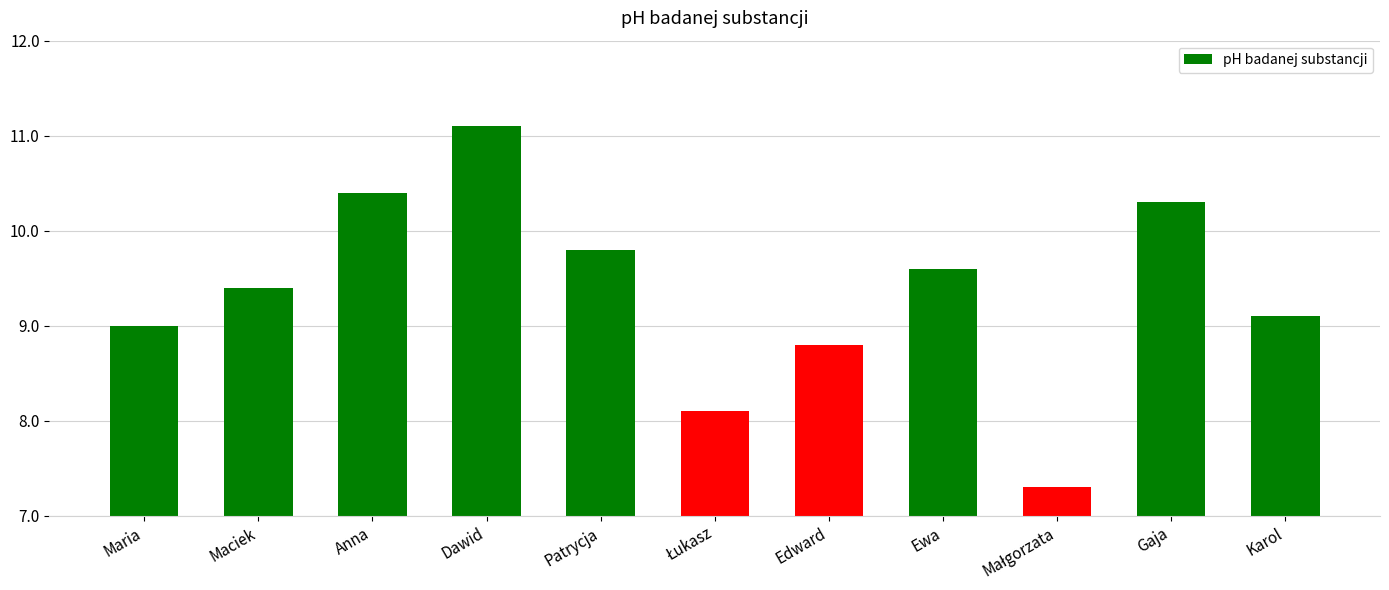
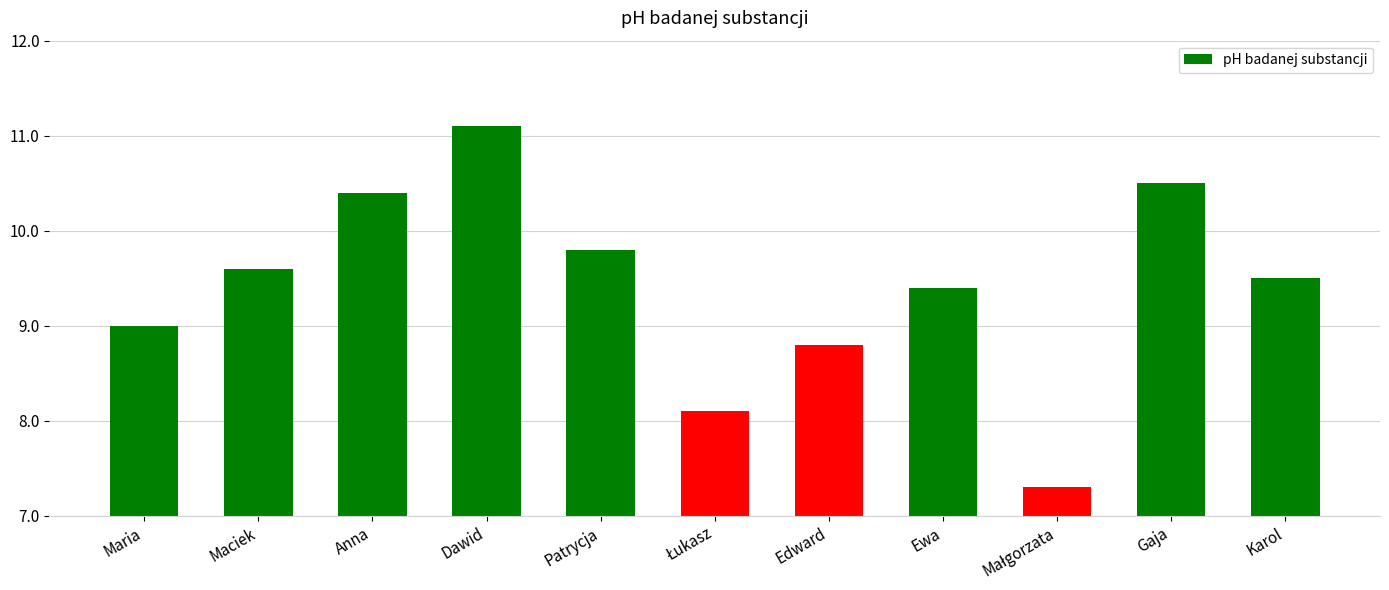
  {
    "Maria": 9.0,
-   "Maciek": 9.4,
+   "Maciek": 9.6,
    "Anna": 10.4,
    "Dawid": 11.1,
    "Patrycja": 9.8,
    "Łukasz": 8.1,
    "Edward": 8.8,
-   "Ewa": 9.6,
+   "Ewa": 9.4,
    "Małgorzata": 7.3,
-   "Gaja": 10.3,
-   "Karol": 9.1
+   "Gaja": 10.5,
+   "Karol": 9.5
  }
